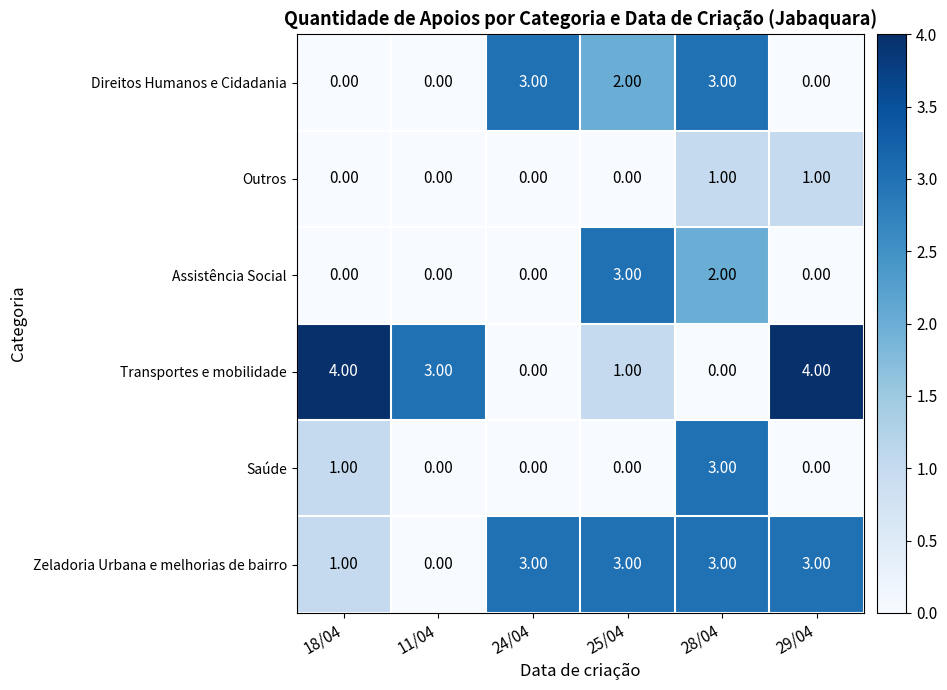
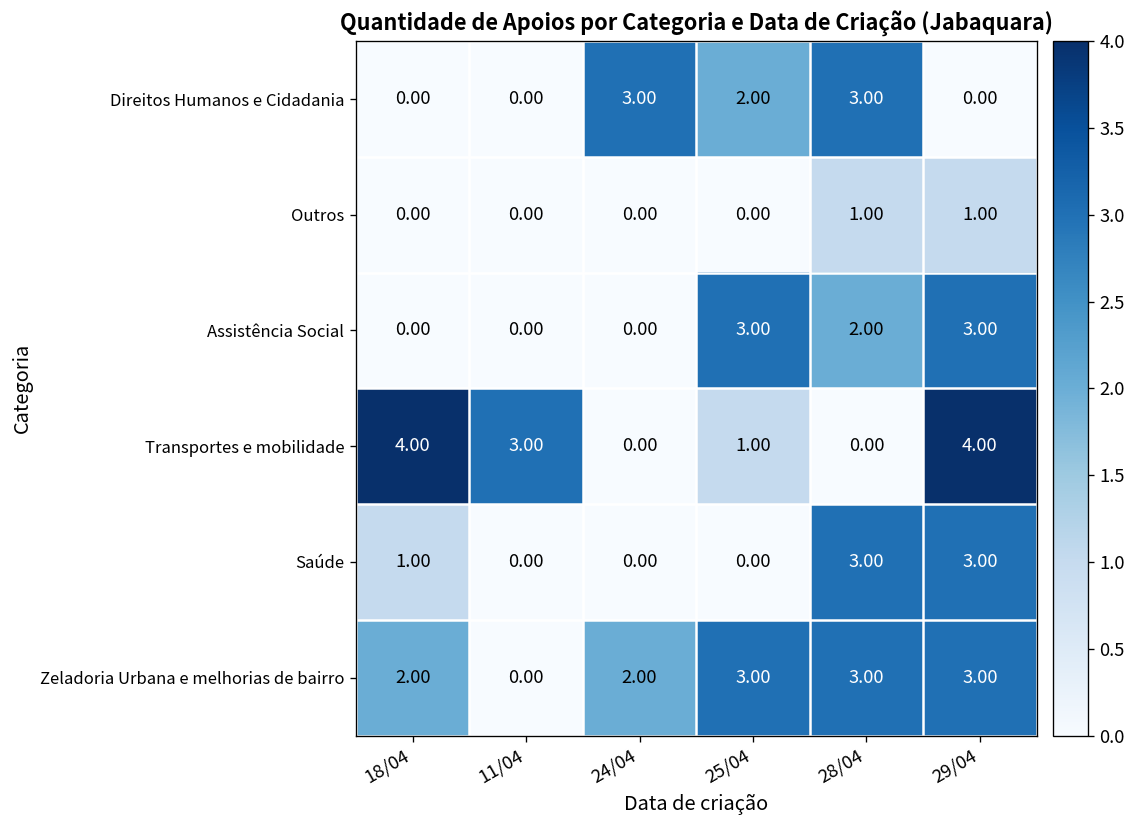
  {
    "Direitos Humanos e Cidadania": {
      "18/04": 0.00,
      "11/04": 0.00,
      "24/04": 3.00,
      "25/04": 2.00,
      "28/04": 3.00,
      "29/04": 0.00
    },
    "Outros": {
      "18/04": 0.00,
      "11/04": 0.00,
      "24/04": 0.00,
      "25/04": 0.00,
      "28/04": 1.00,
      "29/04": 1.00
    },
    "Assistência Social": {
      "18/04": 0.00,
      "11/04": 0.00,
      "24/04": 0.00,
      "25/04": 3.00,
      "28/04": 2.00,
-     "29/04": 0.00
+     "29/04": 3.00
    },
    "Transportes e mobilidade": {
      "18/04": 4.00,
      "11/04": 3.00,
      "24/04": 0.00,
      "25/04": 1.00,
      "28/04": 0.00,
      "29/04": 4.00
    },
    "Saúde": {
      "18/04": 1.00,
      "11/04": 0.00,
      "24/04": 0.00,
      "25/04": 0.00,
      "28/04": 3.00,
-     "29/04": 0.00
+     "29/04": 3.00
    },
    "Zeladoria Urbana e melhorias de bairro": {
-     "18/04": 1.00,
+     "18/04": 2.00,
      "11/04": 0.00,
-     "24/04": 3.00,
+     "24/04": 2.00,
      "25/04": 3.00,
      "28/04": 3.00,
      "29/04": 3.00
    }
  }
